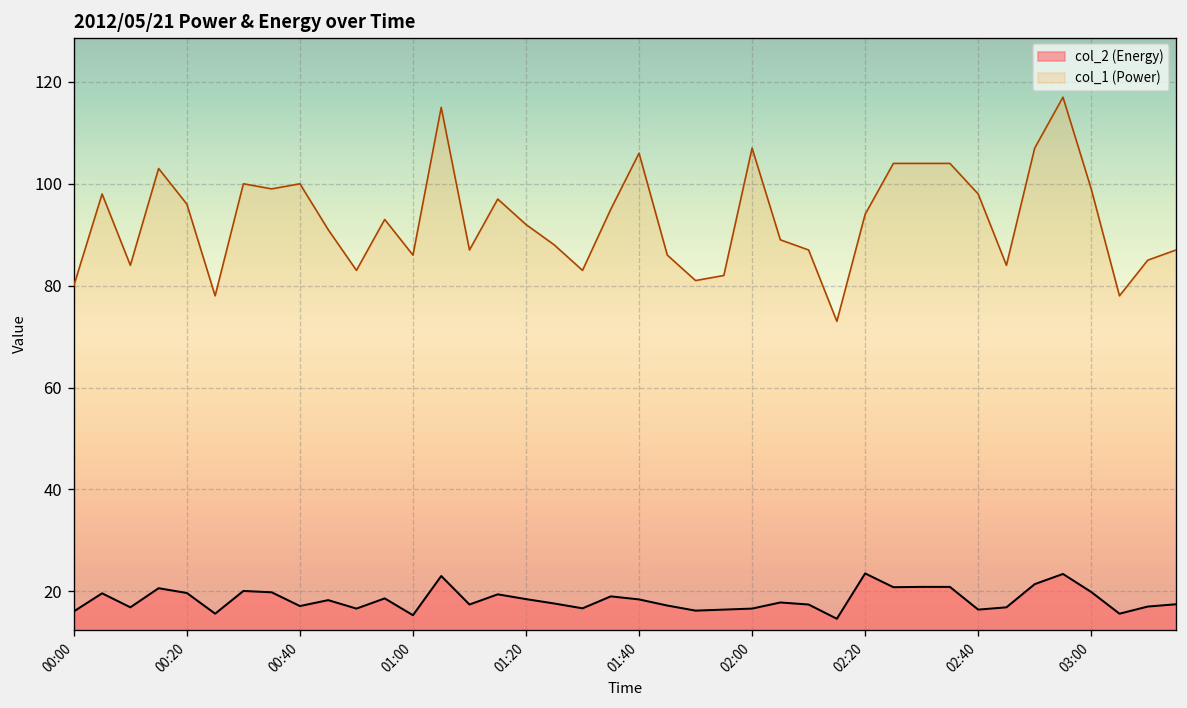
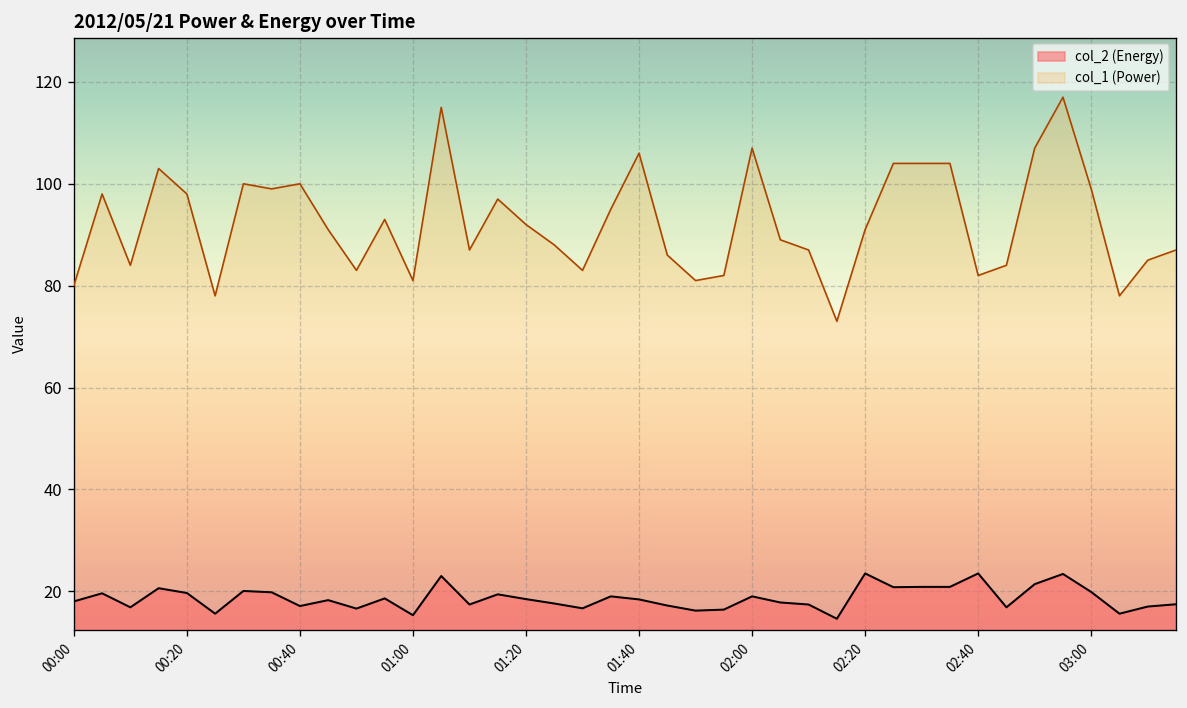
  {
    "col_2 (Energy)": {
-     "00:00": 16,
+     "00:00": 18,
      "00:20": 20,
      "00:40": 17,
      "01:00": 15,
      "01:20": 18,
      "01:40": 18,
-     "02:00": 17,
+     "02:00": 19,
      "02:20": 24,
-     "02:40": 16,
+     "02:40": 24,
      "03:00": 20
    },
    "col_1 (Power)": {
      "00:00": 80,
-     "00:20": 96,
+     "00:20": 98,
      "00:40": 100,
-     "01:00": 86,
+     "01:00": 81,
      "01:20": 92,
      "01:40": 106,
      "02:00": 107,
-     "02:20": 94,
-     "02:40": 98,
+     "02:20": 91,
+     "02:40": 82,
      "03:00": 99
    }
  }
